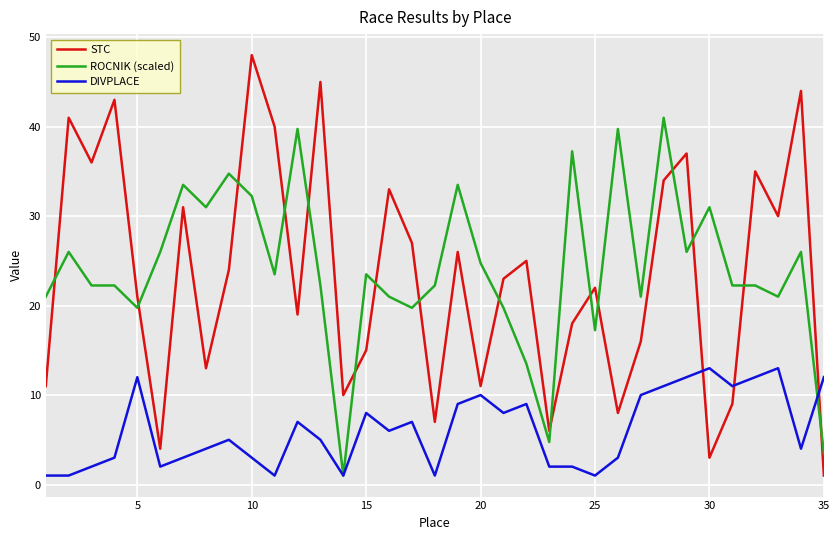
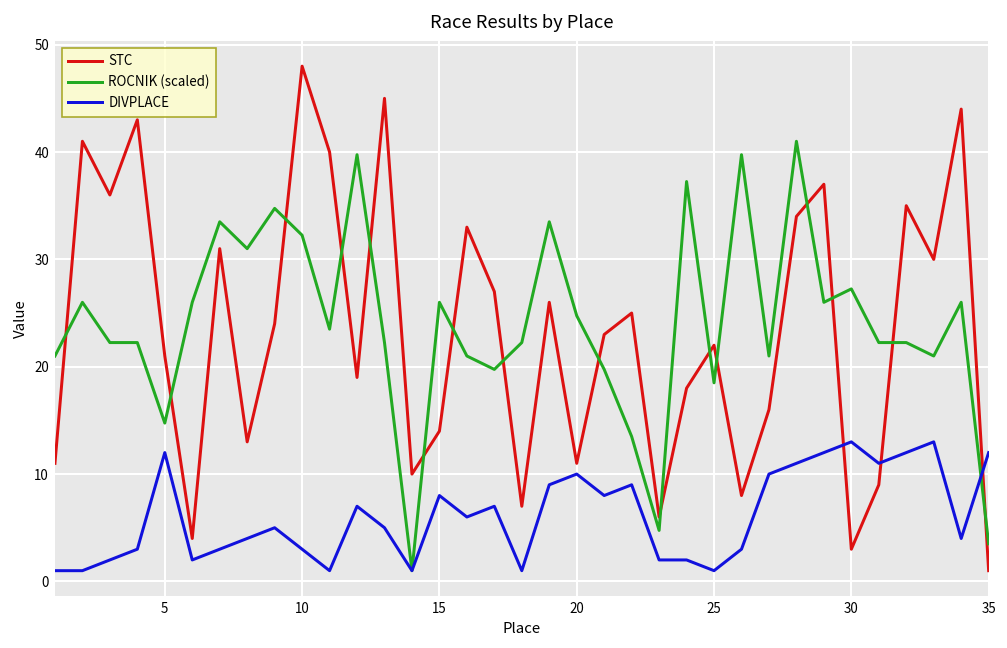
  {
    "STC": {
      "5": 21,
      "10": 48,
-     "15": 15,
+     "15": 14,
      "20": 11,
      "25": 22,
      "30": 3,
      "35": 1
    },
    "ROCNIK (scaled)": {
-     "5": 20,
+     "5": 15,
      "10": 32,
-     "15": 24,
+     "15": 26,
      "20": 25,
-     "25": 17,
-     "30": 31,
+     "25": 19,
+     "30": 27,
      "35": 4
    },
    "DIVPLACE": {
      "5": 12,
      "10": 3,
      "15": 8,
      "20": 10,
      "25": 1,
      "30": 13,
      "35": 12
    }
  }
